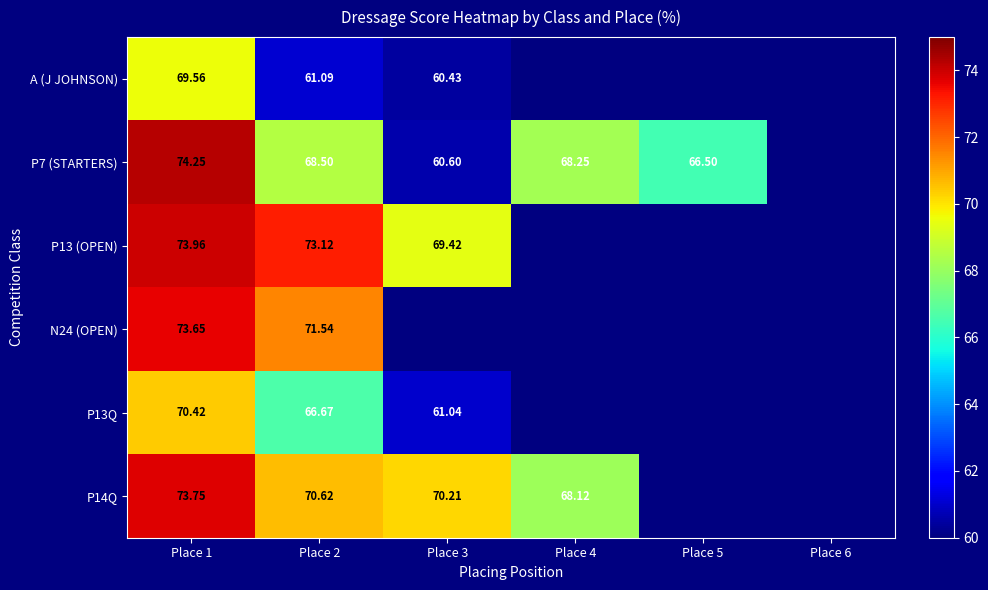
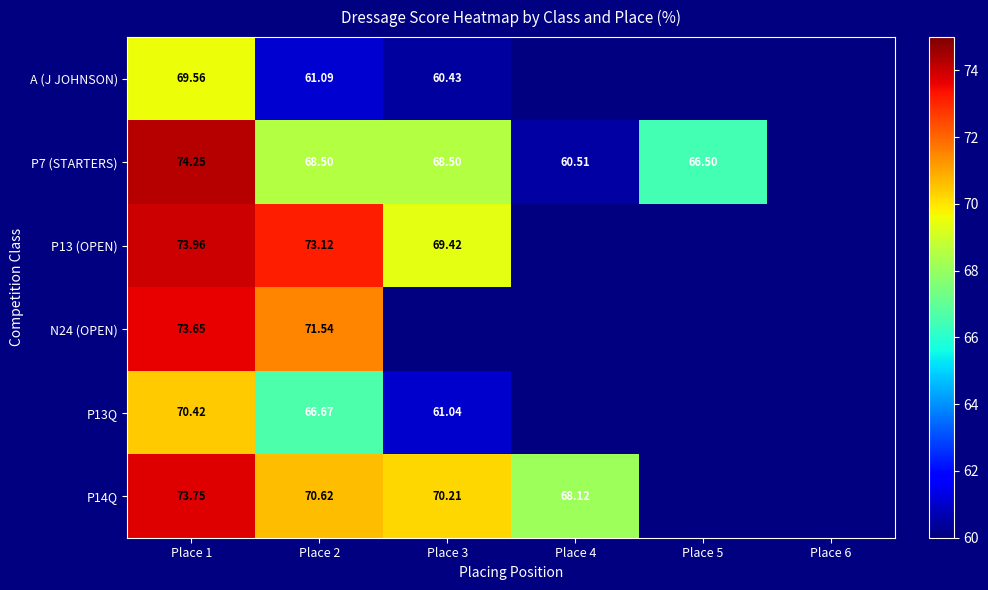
  {
    "A (J JOHNSON)": {
      "Place 1": 69.56,
      "Place 2": 61.09,
      "Place 3": 60.43
    },
    "P7 (STARTERS)": {
      "Place 1": 74.25,
      "Place 2": 68.50,
-     "Place 3": 60.60,
-     "Place 4": 68.25,
+     "Place 3": 68.50,
+     "Place 4": 60.51,
      "Place 5": 66.50
    },
    "P13 (OPEN)": {
      "Place 1": 73.96,
      "Place 2": 73.12,
      "Place 3": 69.42
    },
    "N24 (OPEN)": {
      "Place 1": 73.65,
      "Place 2": 71.54
    },
    "P13Q": {
      "Place 1": 70.42,
      "Place 2": 66.67,
      "Place 3": 61.04
    },
    "P14Q": {
      "Place 1": 73.75,
      "Place 2": 70.62,
      "Place 3": 70.21,
      "Place 4": 68.12
    }
  }
